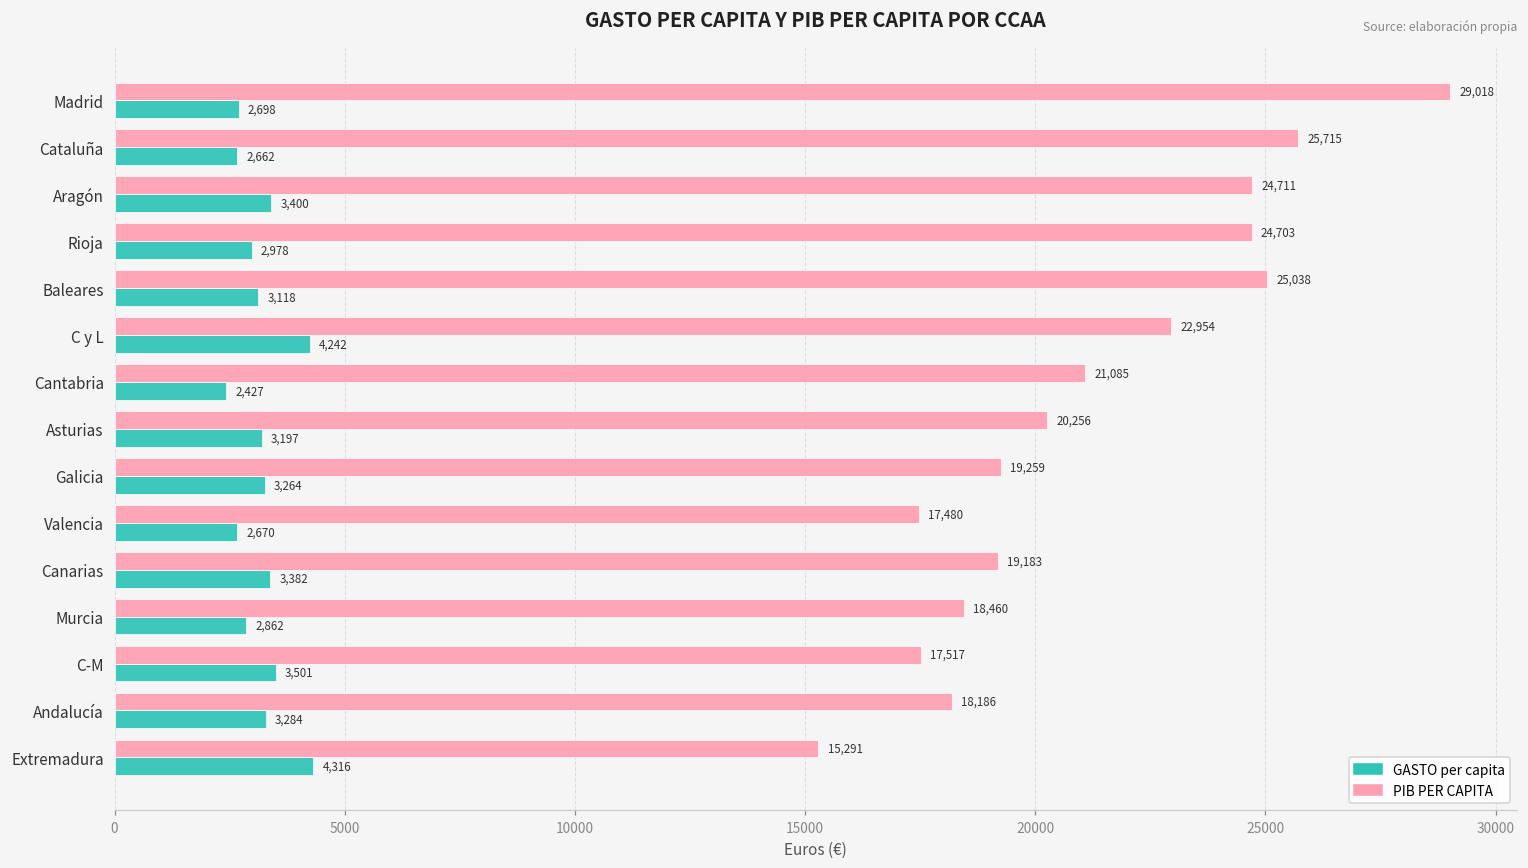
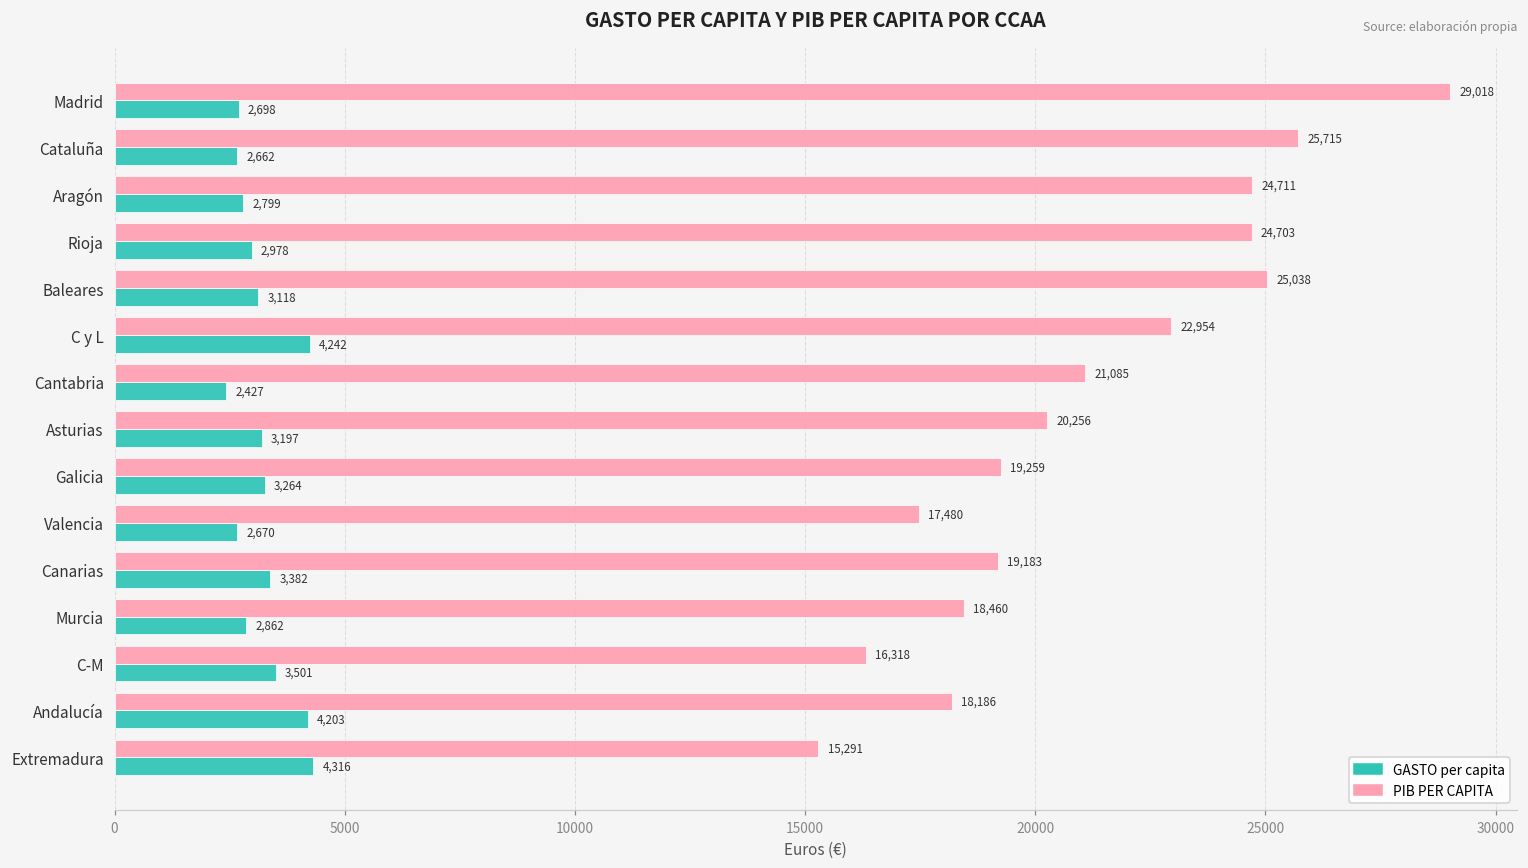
  {
    "GASTO per capita": {
      "Madrid": "2,698",
      "Cataluña": "2,662",
-     "Aragón": "3,400",
+     "Aragón": "2,799",
      "Rioja": "2,978",
      "Baleares": "3,118",
      "C y L": "4,242",
      "Cantabria": "2,427",
      "Asturias": "3,197",
      "Galicia": "3,264",
      "Valencia": "2,670",
      "Canarias": "3,382",
      "Murcia": "2,862",
      "C-M": "3,501",
-     "Andalucía": "3,284",
+     "Andalucía": "4,203",
      "Extremadura": "4,316"
    },
    "PIB PER CAPITA": {
      "Madrid": "29,018",
      "Cataluña": "25,715",
      "Aragón": "24,711",
      "Rioja": "24,703",
      "Baleares": "25,038",
      "C y L": "22,954",
      "Cantabria": "21,085",
      "Asturias": "20,256",
      "Galicia": "19,259",
      "Valencia": "17,480",
      "Canarias": "19,183",
      "Murcia": "18,460",
-     "C-M": "17,517",
+     "C-M": "16,318",
      "Andalucía": "18,186",
      "Extremadura": "15,291"
    }
  }
